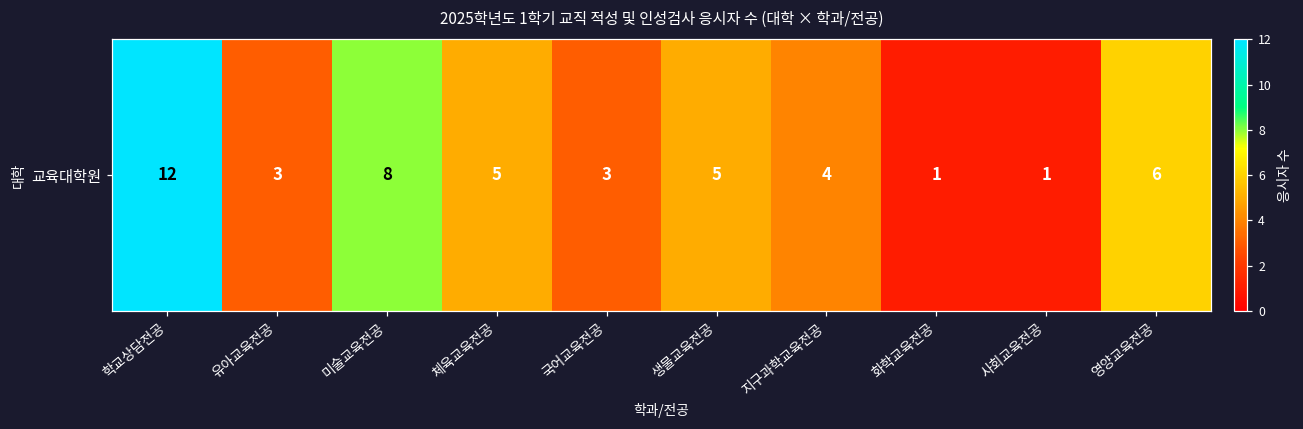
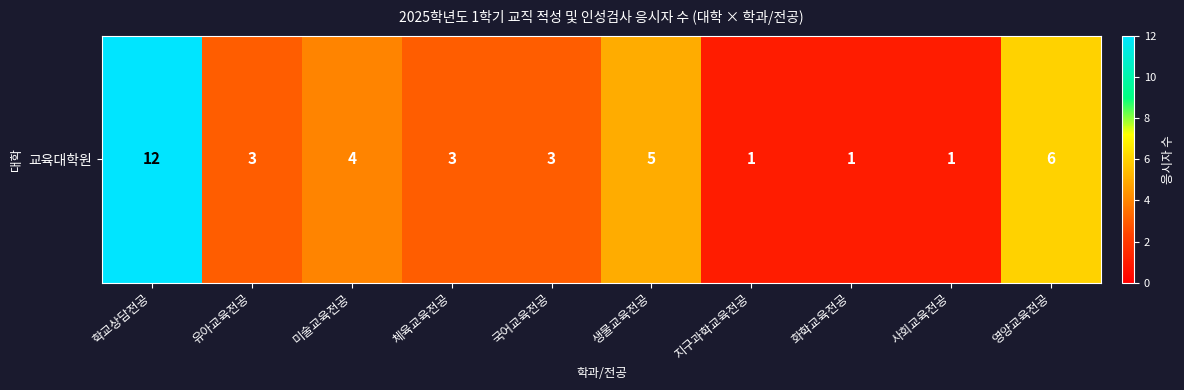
  {
    "교육대학원": {
      "학교상담전공": 12,
      "유아교육전공": 3,
-     "미술교육전공": 8,
-     "체육교육전공": 5,
+     "미술교육전공": 4,
+     "체육교육전공": 3,
      "국어교육전공": 3,
      "생물교육전공": 5,
-     "지구과학교육전공": 4,
+     "지구과학교육전공": 1,
      "화학교육전공": 1,
      "사회교육전공": 1,
      "영양교육전공": 6
    }
  }
